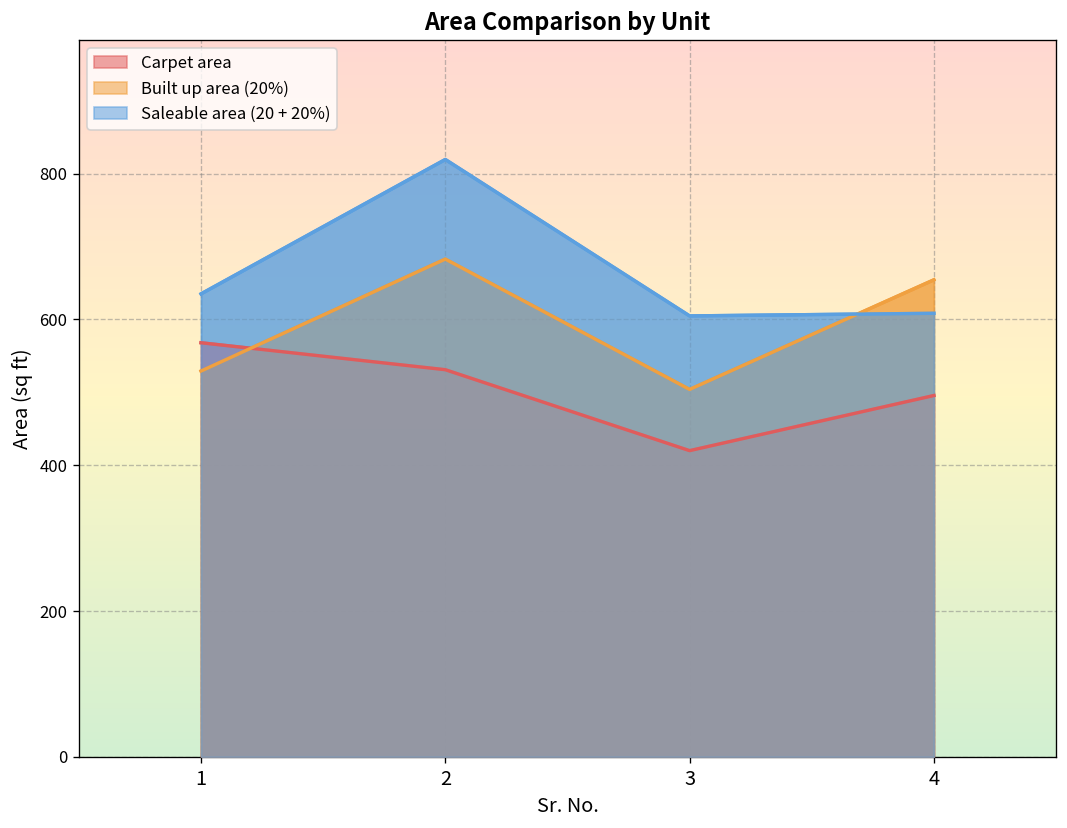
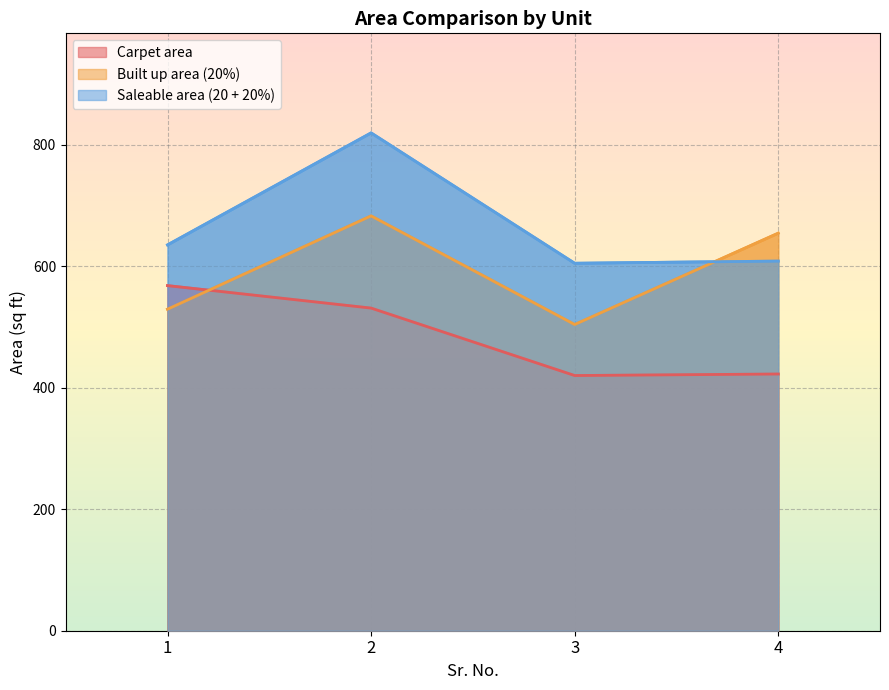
  {
    "Carpet area": {
      "1": 570,
      "2": 530,
      "3": 420,
-     "4": 500
+     "4": 420
    },
    "Built up area (20%)": {
      "1": 530,
      "2": 680,
      "3": 500,
      "4": 650
    },
    "Saleable area (20 + 20%)": {
      "1": 640,
      "2": 820,
      "3": 600,
      "4": 610
    }
  }
